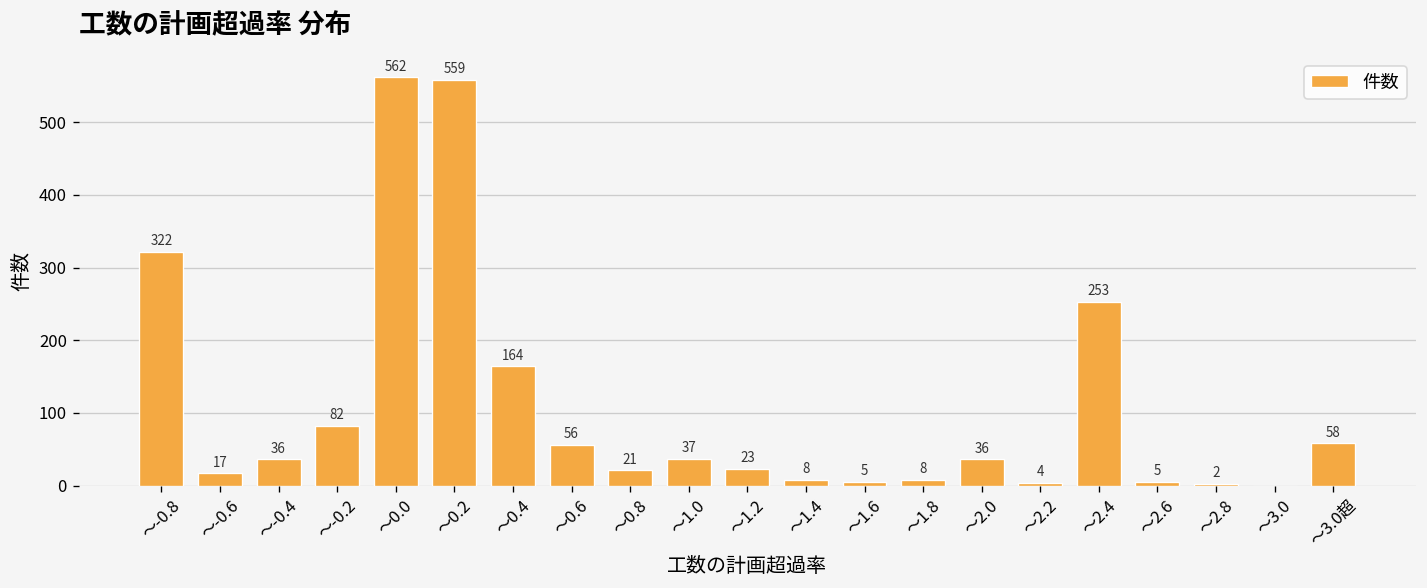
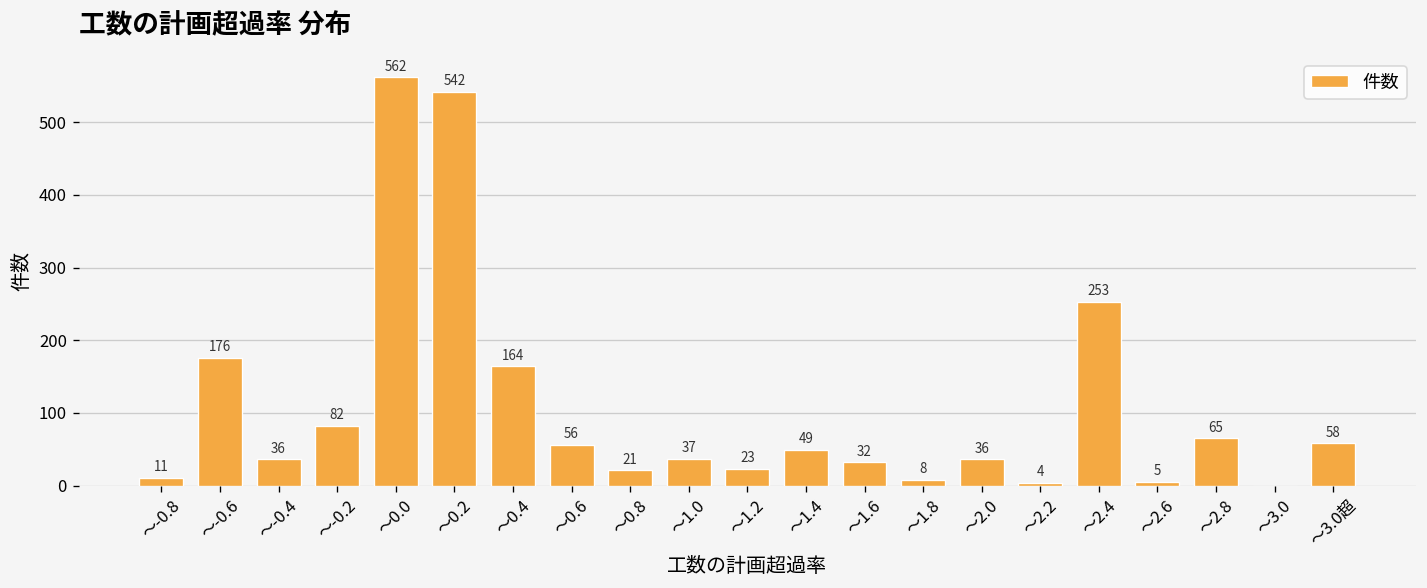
  {
-   "～-0.8": 322,
-   "～-0.6": 17,
+   "～-0.8": 11,
+   "～-0.6": 176,
    "～-0.4": 36,
    "～-0.2": 82,
    "～0.0": 562,
-   "～0.2": 559,
+   "～0.2": 542,
    "～0.4": 164,
    "～0.6": 56,
    "～0.8": 21,
    "～1.0": 37,
    "～1.2": 23,
-   "～1.4": 8,
-   "～1.6": 5,
+   "～1.4": 49,
+   "～1.6": 32,
    "～1.8": 8,
    "～2.0": 36,
    "～2.2": 4,
    "～2.4": 253,
    "～2.6": 5,
-   "～2.8": 2,
+   "～2.8": 65,
    "～3.0超": 58
  }
